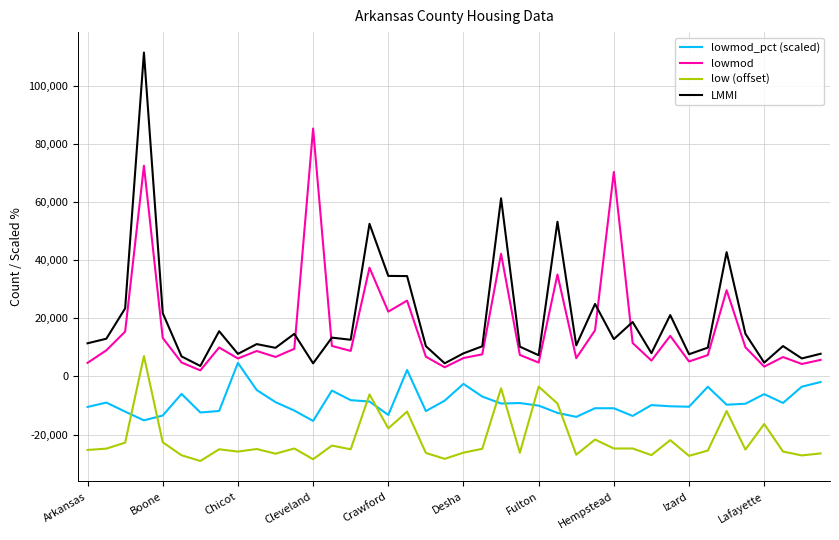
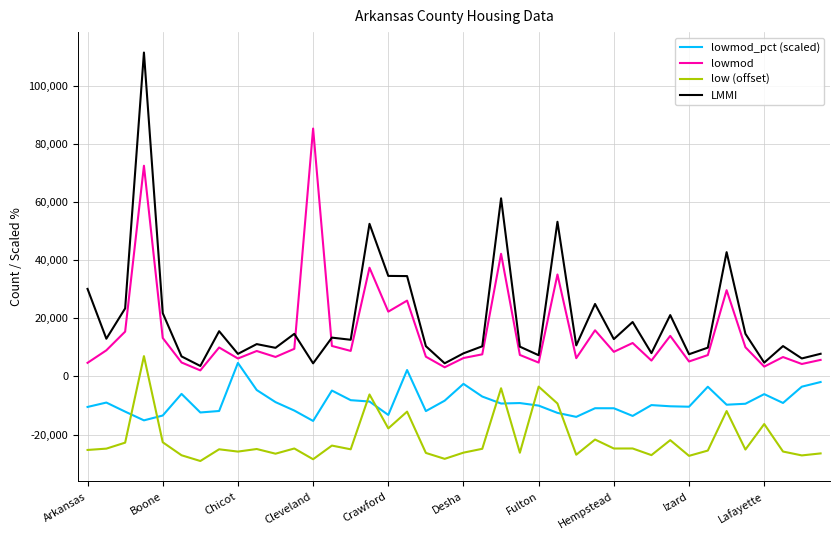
  {
    "lowmod_pct (scaled)": {
      "Arkansas": "-10,000",
      "Boone": "-13,000",
      "Chicot": "5,000",
      "Cleveland": "-15,000",
      "Crawford": "-13,000",
      "Desha": "-3,000",
      "Fulton": "-10,000",
      "Hempstead": "-11,000",
      "Izard": "-10,000",
      "Lafayette": "-6,000"
    },
    "lowmod": {
      "Arkansas": "5,000",
      "Boone": "13,000",
      "Chicot": "6,000",
      "Cleveland": "85,000",
      "Crawford": "22,000",
      "Desha": "6,000",
      "Fulton": "5,000",
-     "Hempstead": "70,000",
+     "Hempstead": "8,000",
      "Izard": "5,000",
      "Lafayette": "3,000"
    },
    "low (offset)": {
      "Arkansas": "-25,000",
      "Boone": "-23,000",
      "Chicot": "-26,000",
      "Cleveland": "-28,000",
      "Crawford": "-18,000",
      "Desha": "-26,000",
      "Fulton": "-3,000",
      "Hempstead": "-25,000",
      "Izard": "-27,000",
      "Lafayette": "-16,000"
    },
    "LMMI": {
-     "Arkansas": "11,000",
+     "Arkansas": "30,000",
      "Boone": "22,000",
      "Chicot": "8,000",
      "Cleveland": "5,000",
      "Crawford": "35,000",
      "Desha": "8,000",
      "Fulton": "7,000",
      "Hempstead": "13,000",
      "Izard": "8,000",
      "Lafayette": "5,000"
    }
  }
